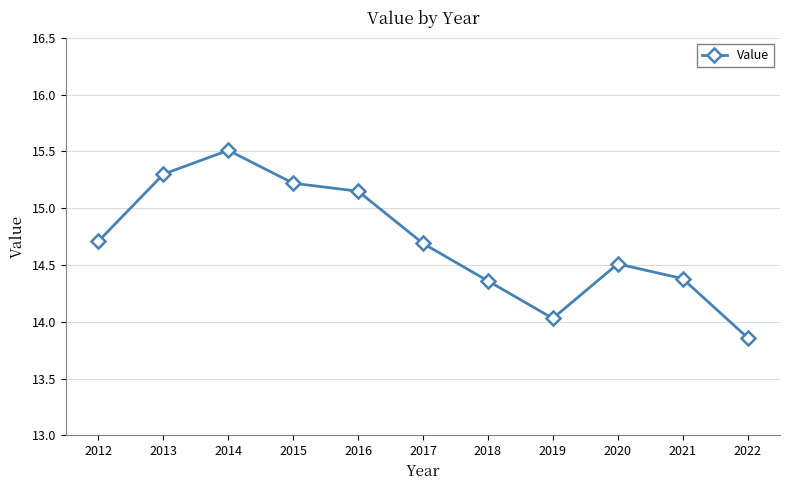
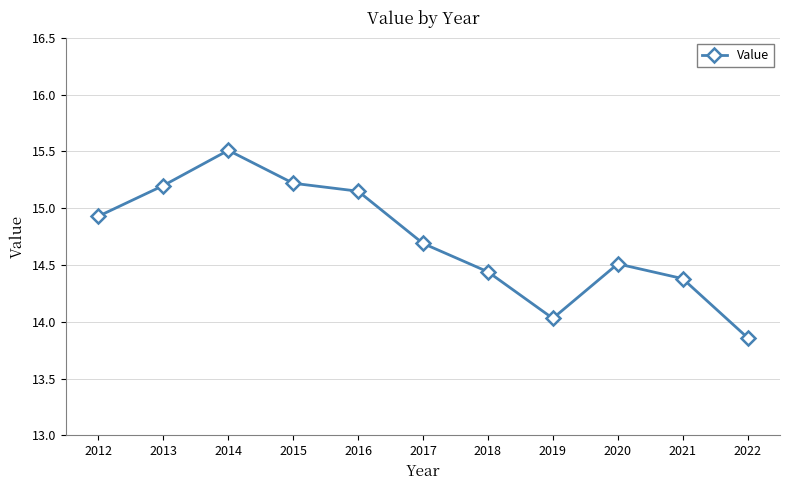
  {
-   "2012": 14.71,
-   "2013": 15.3,
+   "2012": 14.93,
+   "2013": 15.2,
    "2014": 15.51,
    "2015": 15.22,
    "2016": 15.15,
    "2017": 14.69,
-   "2018": 14.36,
+   "2018": 14.44,
    "2019": 14.03,
    "2020": 14.51,
    "2021": 14.38,
    "2022": 13.86
  }
